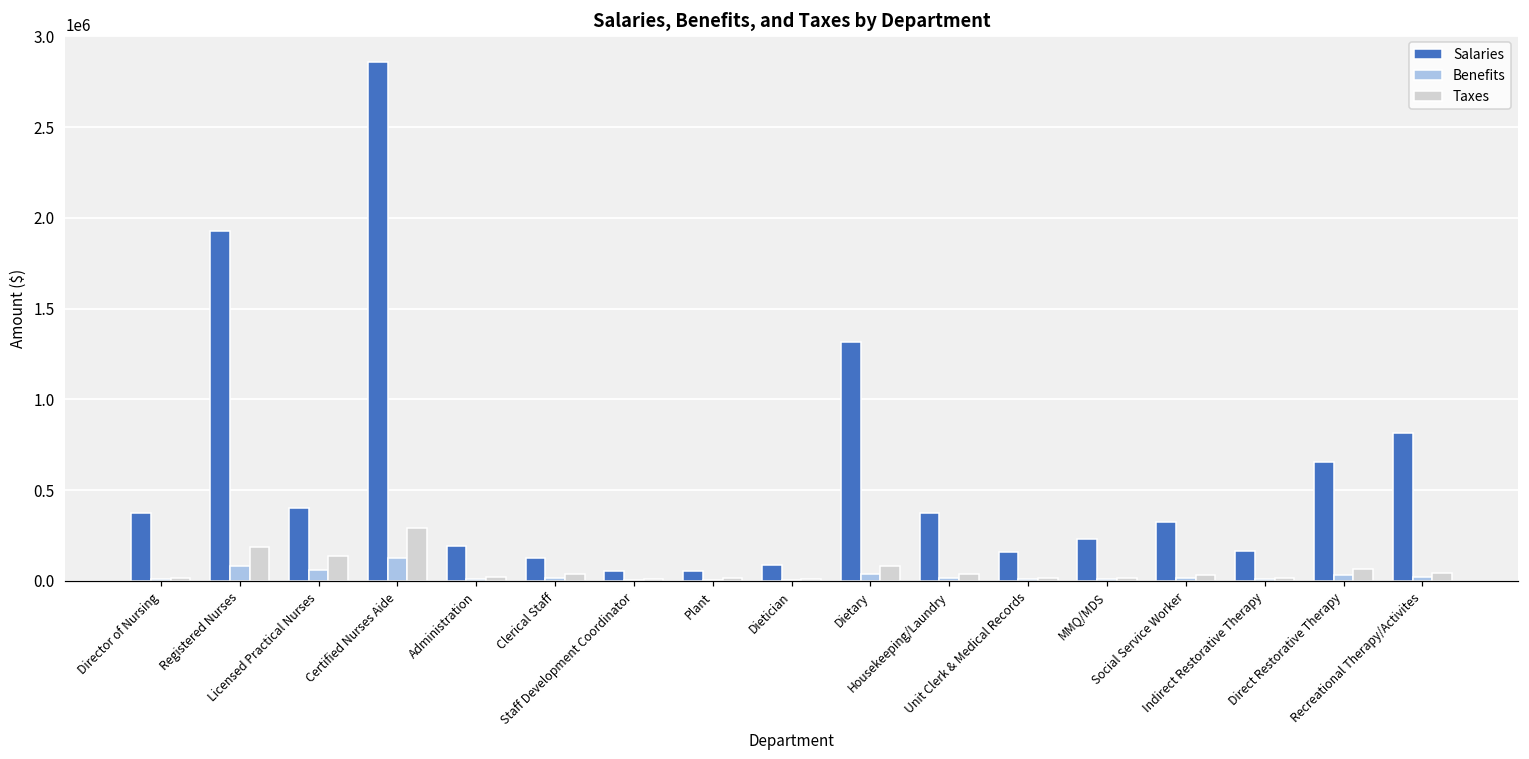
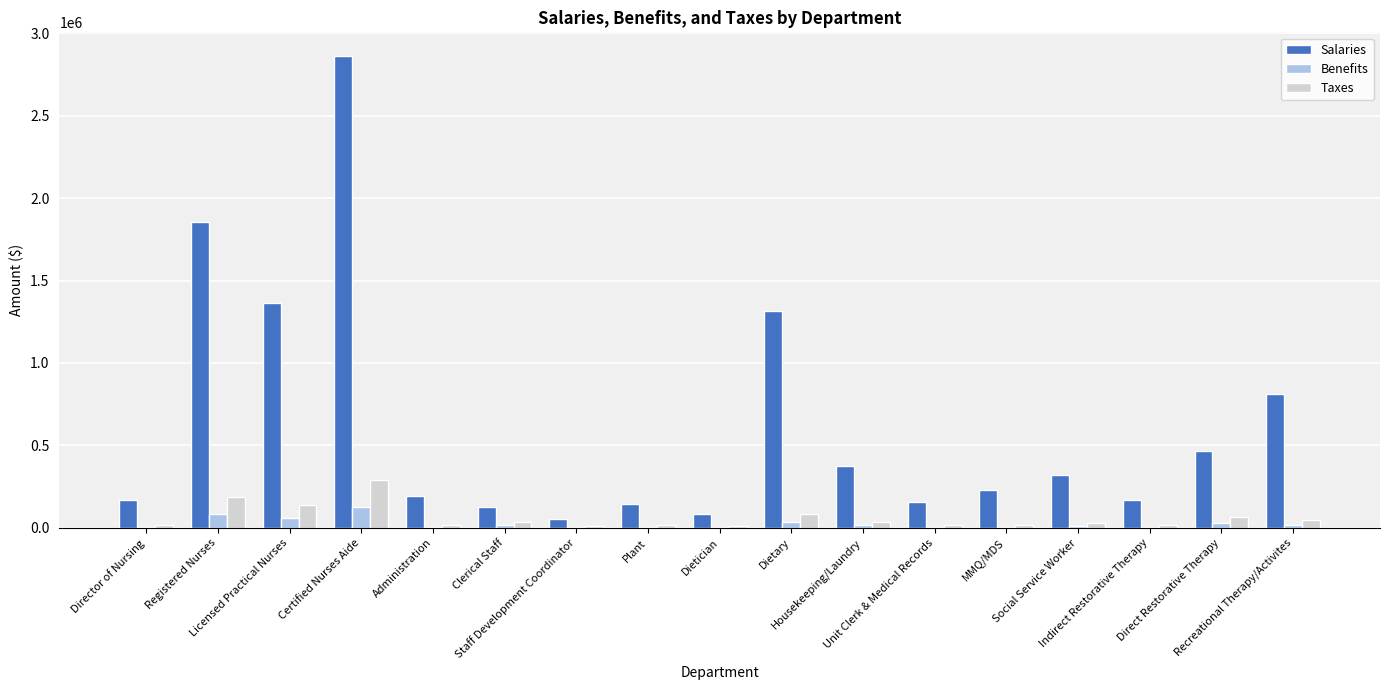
  {
    "Salaries": {
-     "Director of Nursing": 370000,
-     "Registered Nurses": 1930000,
-     "Licensed Practical Nurses": 400000,
+     "Director of Nursing": 170000,
+     "Registered Nurses": 1850000,
+     "Licensed Practical Nurses": 1360000,
      "Certified Nurses Aide": 2860000,
      "Administration": 190000,
      "Clerical Staff": 130000,
      "Staff Development Coordinator": 50000,
-     "Plant": 50000,
+     "Plant": 150000,
      "Dietician": 90000,
      "Dietary": 1310000,
      "Housekeeping/Laundry": 370000,
      "Unit Clerk & Medical Records": 160000,
      "MMQ/MDS": 230000,
      "Social Service Worker": 320000,
      "Indirect Restorative Therapy": 170000,
-     "Direct Restorative Therapy": 650000,
+     "Direct Restorative Therapy": 470000,
      "Recreational Therapy/Activites": 810000
    }
  }
